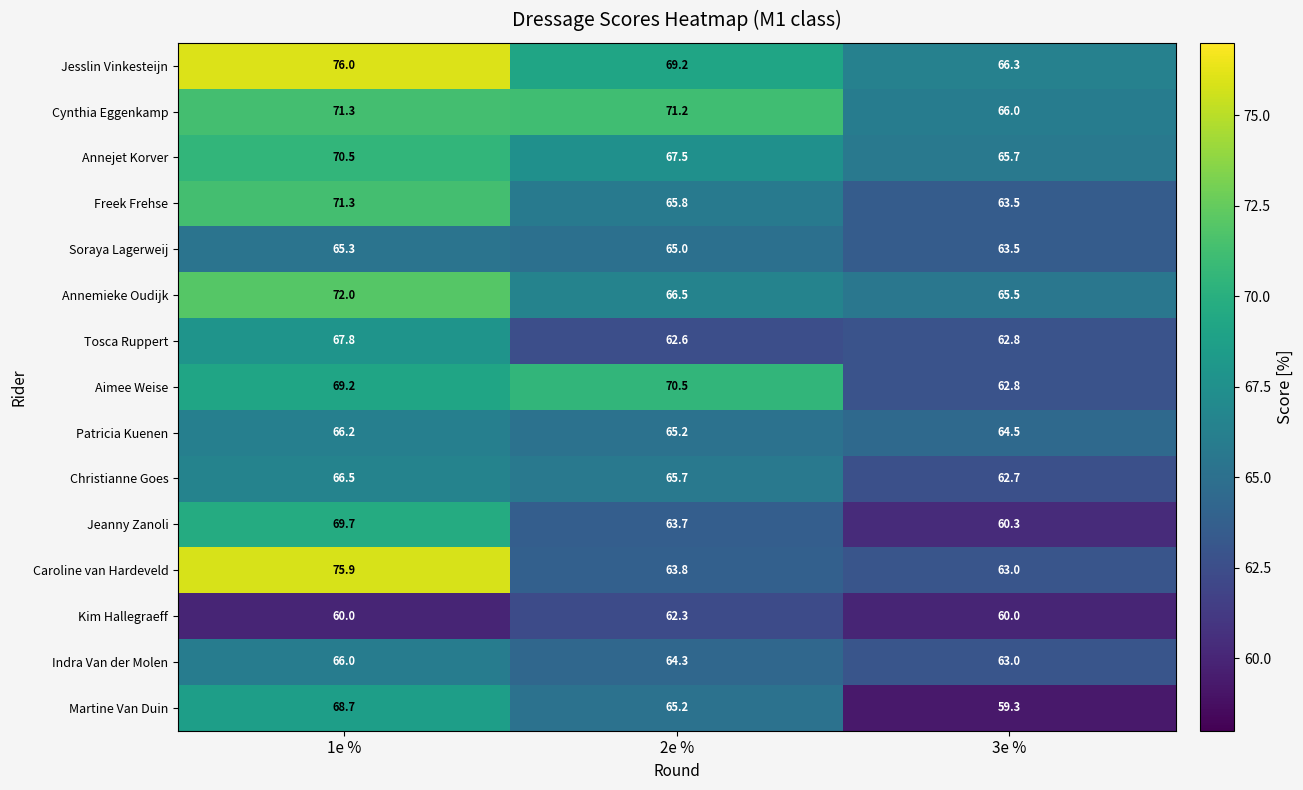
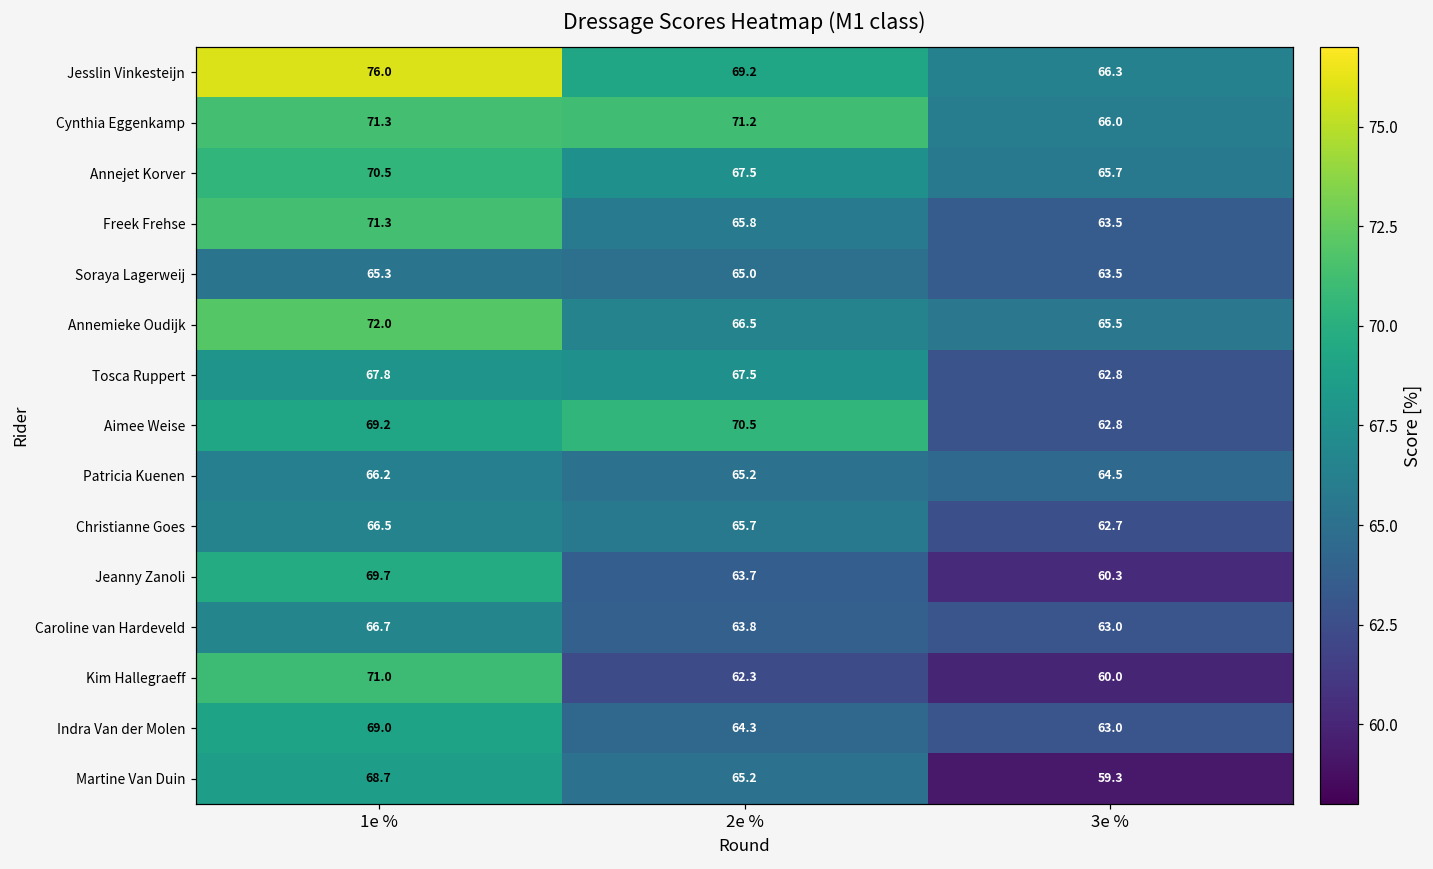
  {
    "Jesslin Vinkesteijn": {
      "1e %": 76.0,
      "2e %": 69.2,
      "3e %": 66.3
    },
    "Cynthia Eggenkamp": {
      "1e %": 71.3,
      "2e %": 71.2,
      "3e %": 66.0
    },
    "Annejet Korver": {
      "1e %": 70.5,
      "2e %": 67.5,
      "3e %": 65.7
    },
    "Freek Frehse": {
      "1e %": 71.3,
      "2e %": 65.8,
      "3e %": 63.5
    },
    "Soraya Lagerweij": {
      "1e %": 65.3,
      "2e %": 65.0,
      "3e %": 63.5
    },
    "Annemieke Oudijk": {
      "1e %": 72.0,
      "2e %": 66.5,
      "3e %": 65.5
    },
    "Tosca Ruppert": {
      "1e %": 67.8,
-     "2e %": 62.6,
+     "2e %": 67.5,
      "3e %": 62.8
    },
    "Aimee Weise": {
      "1e %": 69.2,
      "2e %": 70.5,
      "3e %": 62.8
    },
    "Patricia Kuenen": {
      "1e %": 66.2,
      "2e %": 65.2,
      "3e %": 64.5
    },
    "Christianne Goes": {
      "1e %": 66.5,
      "2e %": 65.7,
      "3e %": 62.7
    },
    "Jeanny Zanoli": {
      "1e %": 69.7,
      "2e %": 63.7,
      "3e %": 60.3
    },
    "Caroline van Hardeveld": {
-     "1e %": 75.9,
+     "1e %": 66.7,
      "2e %": 63.8,
      "3e %": 63.0
    },
    "Kim Hallegraeff": {
-     "1e %": 60.0,
+     "1e %": 71.0,
      "2e %": 62.3,
      "3e %": 60.0
    },
    "Indra Van der Molen": {
-     "1e %": 66.0,
+     "1e %": 69.0,
      "2e %": 64.3,
      "3e %": 63.0
    },
    "Martine Van Duin": {
      "1e %": 68.7,
      "2e %": 65.2,
      "3e %": 59.3
    }
  }
